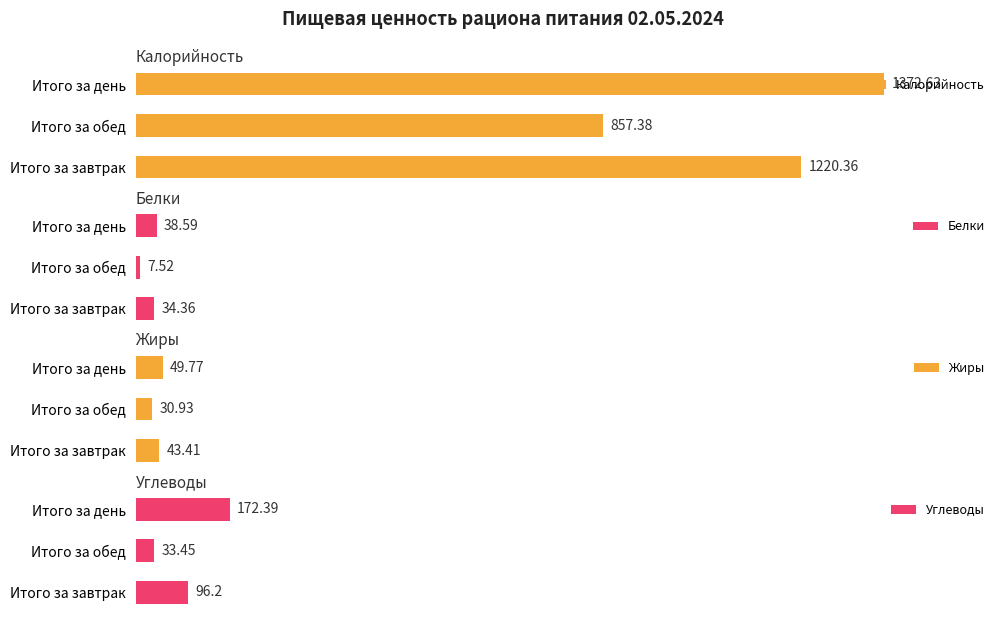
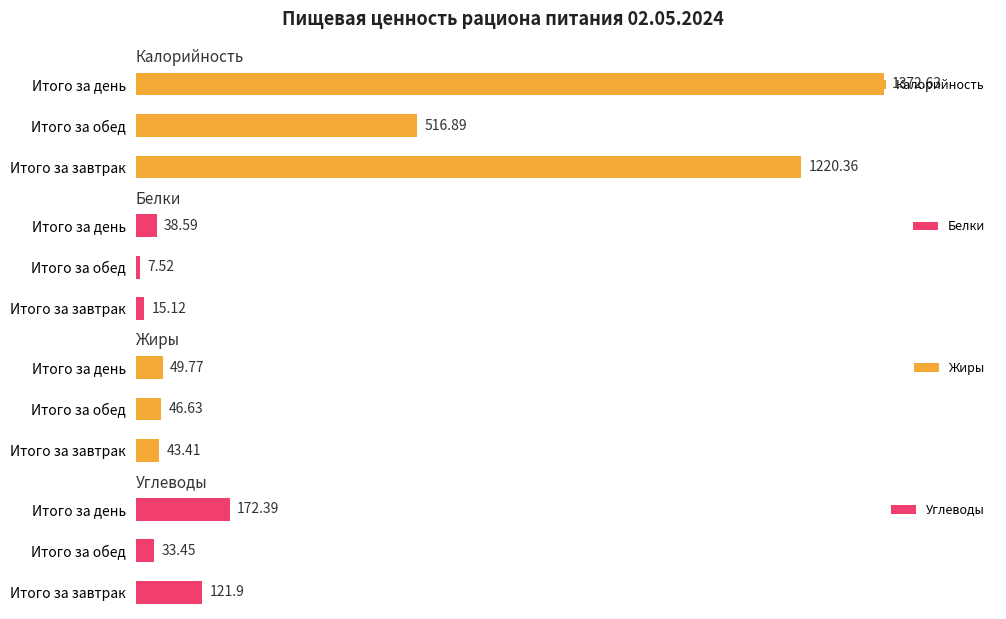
  {
    "Калорийность": {
      "Итого за день": 1372.63,
-     "Итого за обед": 857.38,
+     "Итого за обед": 516.89,
      "Итого за завтрак": 1220.36
    },
    "Белки": {
      "Итого за день": 38.59,
      "Итого за обед": 7.52,
-     "Итого за завтрак": 34.36
+     "Итого за завтрак": 15.12
    },
    "Жиры": {
      "Итого за день": 49.77,
-     "Итого за обед": 30.93,
+     "Итого за обед": 46.63,
      "Итого за завтрак": 43.41
    },
    "Углеводы": {
      "Итого за день": 172.39,
      "Итого за обед": 33.45,
-     "Итого за завтрак": 96.2
+     "Итого за завтрак": 121.9
    }
  }
